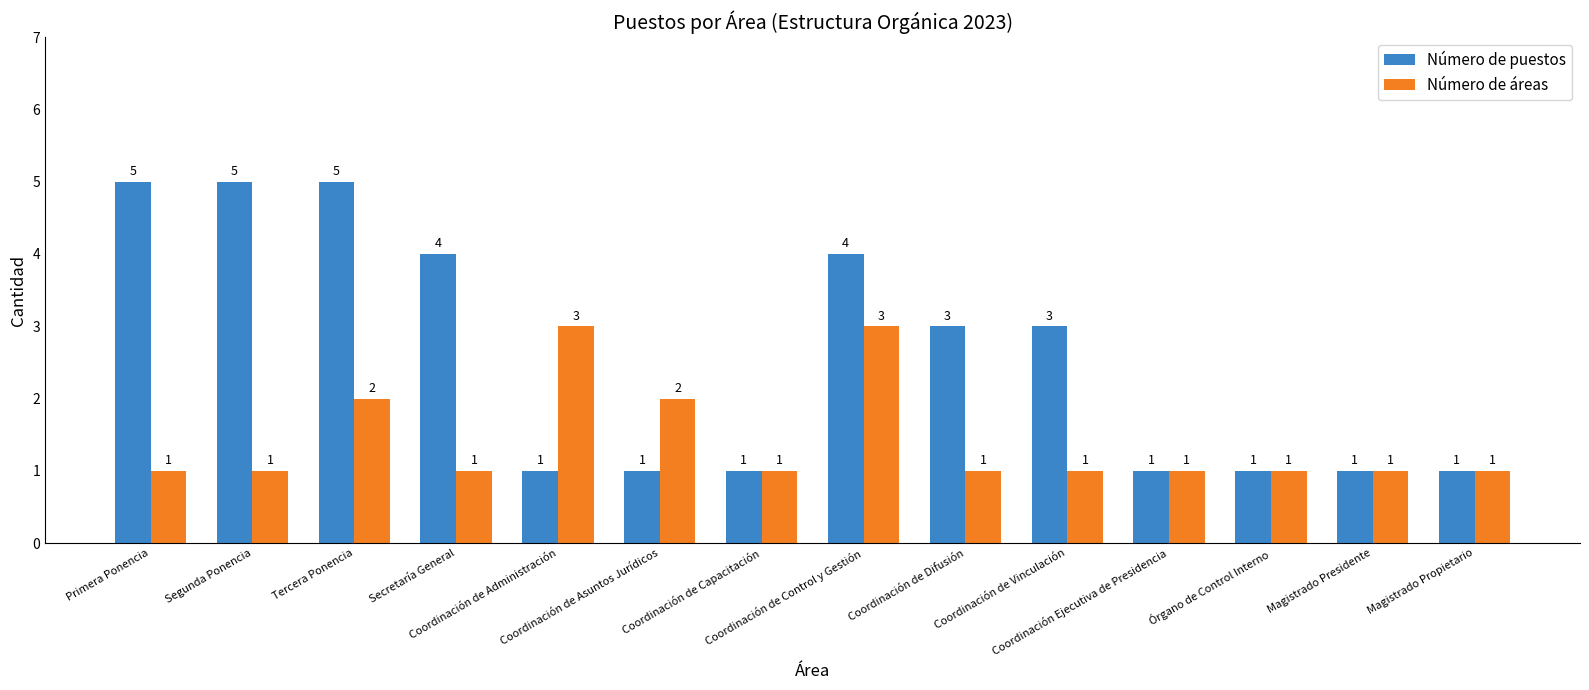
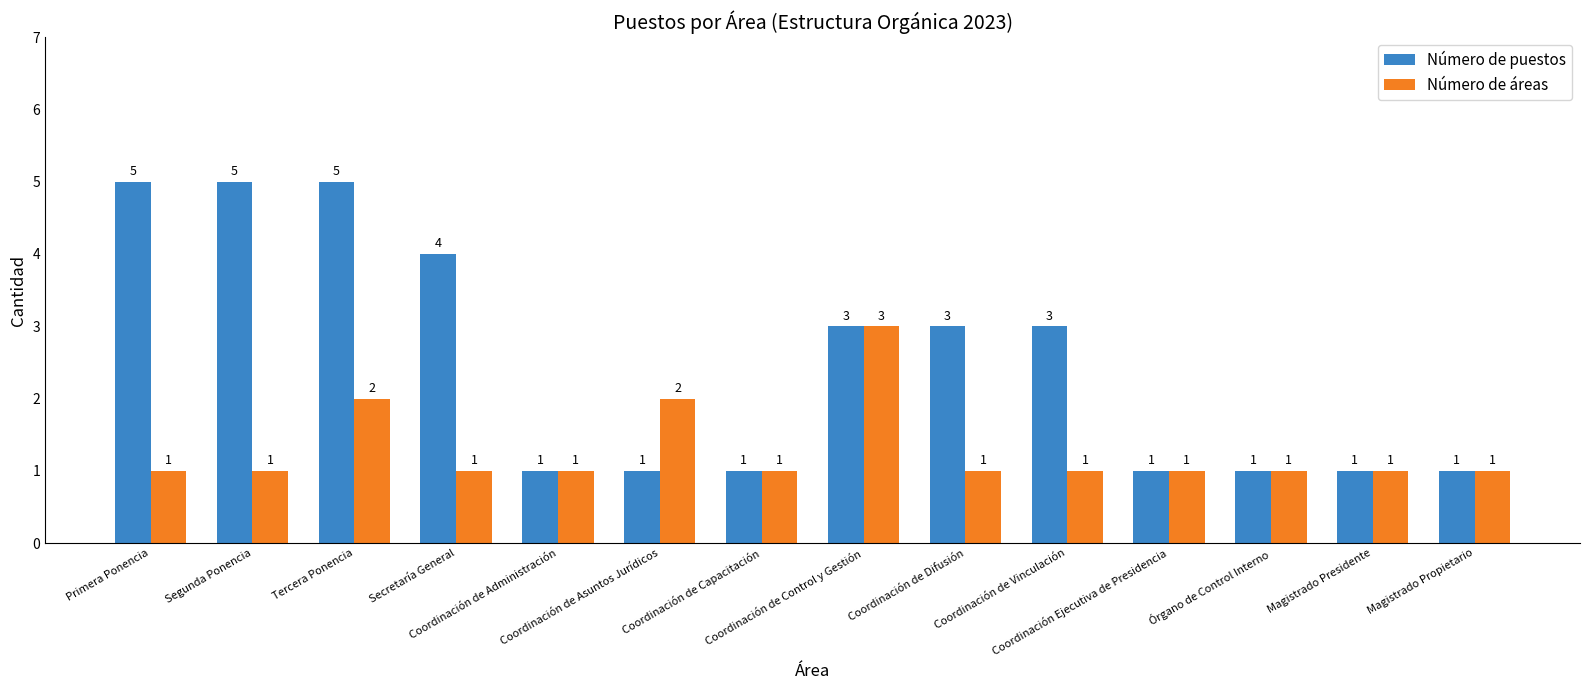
  {
    "Número de puestos": {
      "Primera Ponencia": 5,
      "Segunda Ponencia": 5,
      "Tercera Ponencia": 5,
      "Secretaría General": 4,
      "Coordinación de Administración": 1,
      "Coordinación de Asuntos Jurídicos": 1,
      "Coordinación de Capacitación": 1,
-     "Coordinación de Control y Gestión": 4,
+     "Coordinación de Control y Gestión": 3,
      "Coordinación de Difusión": 3,
      "Coordinación de Vinculación": 3,
      "Coordinación Ejecutiva de Presidencia": 1,
      "Órgano de Control Interno": 1,
      "Magistrado Presidente": 1,
      "Magistrado Propietario": 1
    },
    "Número de áreas": {
      "Primera Ponencia": 1,
      "Segunda Ponencia": 1,
      "Tercera Ponencia": 2,
      "Secretaría General": 1,
-     "Coordinación de Administración": 3,
+     "Coordinación de Administración": 1,
      "Coordinación de Asuntos Jurídicos": 2,
      "Coordinación de Capacitación": 1,
      "Coordinación de Control y Gestión": 3,
      "Coordinación de Difusión": 1,
      "Coordinación de Vinculación": 1,
      "Coordinación Ejecutiva de Presidencia": 1,
      "Órgano de Control Interno": 1,
      "Magistrado Presidente": 1,
      "Magistrado Propietario": 1
    }
  }
